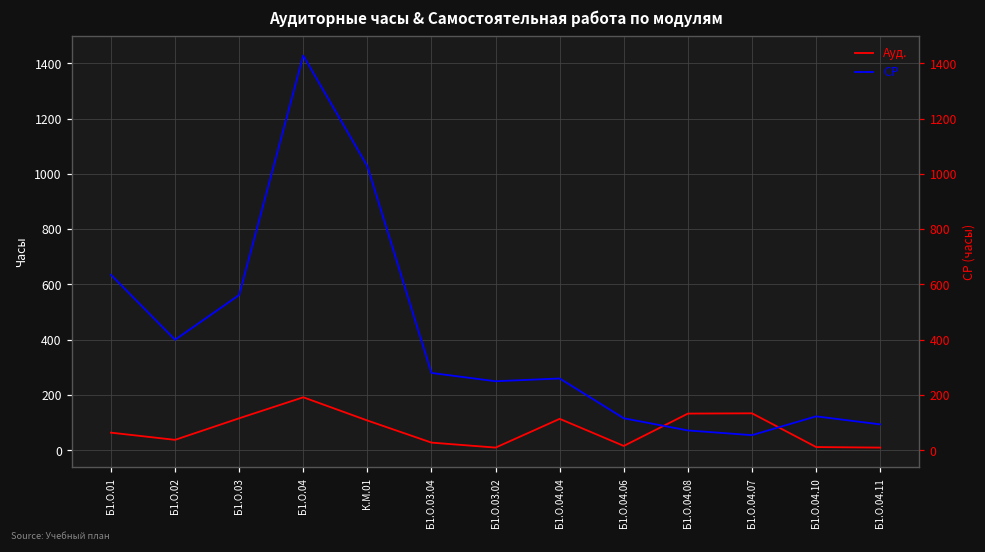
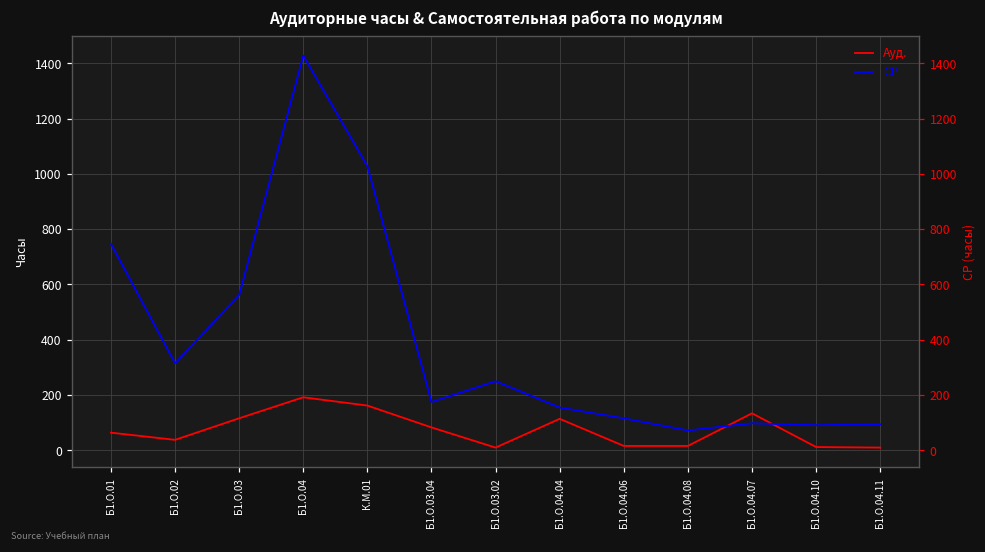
  {
    "Ауд.": {
      "Б1.О.01": 60,
      "Б1.О.02": 40,
      "Б1.О.03": 120,
      "Б1.О.04": 190,
-     "К.М.01": 110,
-     "Б1.О.03.04": 30,
+     "К.М.01": 160,
+     "Б1.О.03.04": 80,
      "Б1.О.03.02": 10,
      "Б1.О.04.04": 110,
      "Б1.О.04.06": 20,
-     "Б1.О.04.08": 130,
+     "Б1.О.04.08": 20,
      "Б1.О.04.07": 130,
      "Б1.О.04.10": 10,
      "Б1.О.04.11": 10
    },
    "СР": {
-     "Б1.О.01": 640,
-     "Б1.О.02": 400,
+     "Б1.О.01": 750,
+     "Б1.О.02": 320,
      "Б1.О.03": 560,
      "Б1.О.04": 1430,
      "К.М.01": 1030,
-     "Б1.О.03.04": 280,
+     "Б1.О.03.04": 180,
      "Б1.О.03.02": 250,
-     "Б1.О.04.04": 260,
+     "Б1.О.04.04": 160,
      "Б1.О.04.06": 120,
      "Б1.О.04.08": 70,
-     "Б1.О.04.07": 60,
-     "Б1.О.04.10": 120,
+     "Б1.О.04.07": 100,
+     "Б1.О.04.10": 90,
      "Б1.О.04.11": 90
    }
  }
